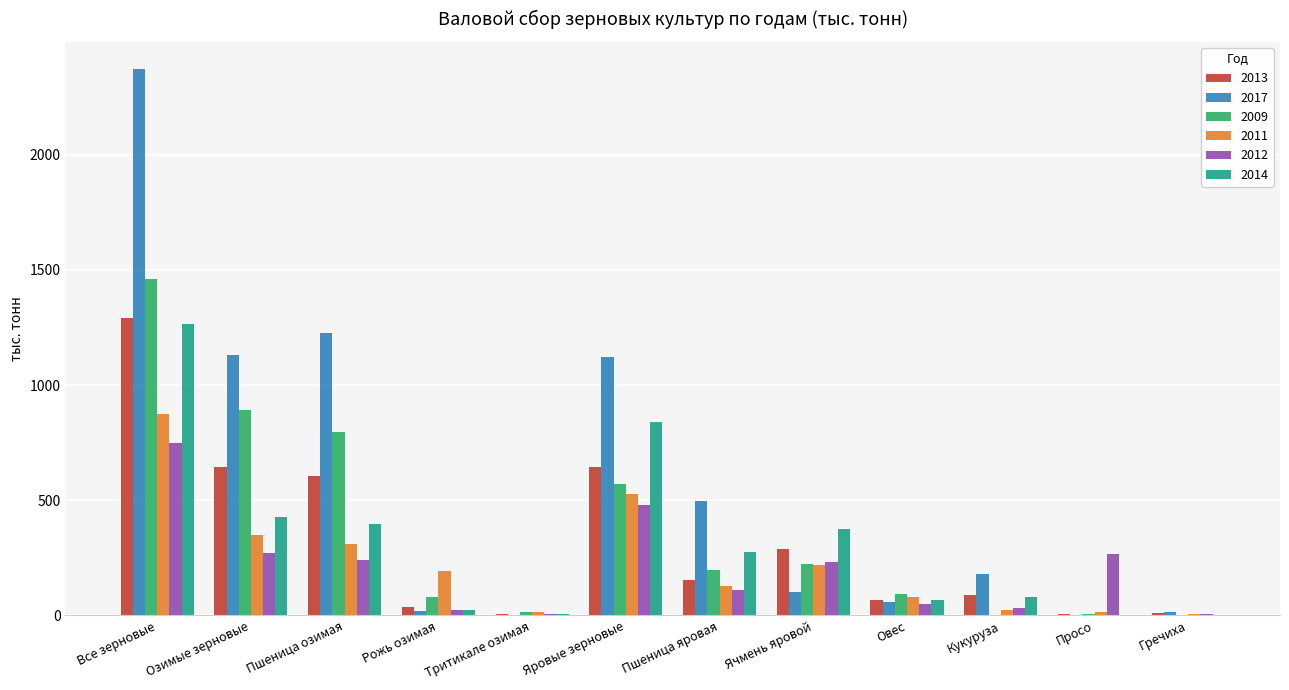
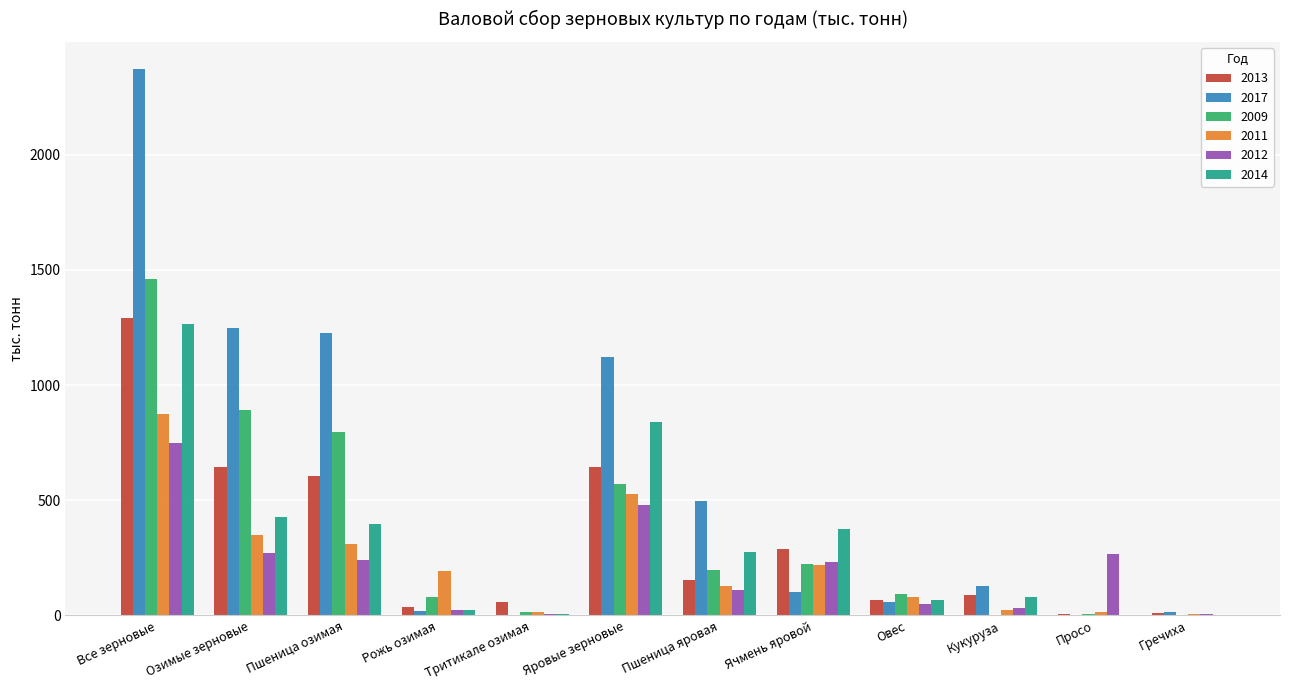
  {
    "2013": {
      "Все зерновые": 1290,
      "Озимые зерновые": 650,
      "Пшеница озимая": 610,
      "Рожь озимая": 40,
-     "Тритикале озимая": 10,
+     "Тритикале озимая": 60,
      "Яровые зерновые": 640,
      "Пшеница яровая": 150,
      "Ячмень яровой": 290,
      "Овес": 70,
      "Кукуруза": 90
    },
    "2017": {
      "Все зерновые": 2370,
-     "Озимые зерновые": 1130,
+     "Озимые зерновые": 1250,
      "Пшеница озимая": 1230,
      "Рожь озимая": 20,
      "Яровые зерновые": 1120,
      "Пшеница яровая": 500,
      "Ячмень яровой": 100,
      "Овес": 60,
-     "Кукуруза": 180,
+     "Кукуруза": 130,
      "Гречиха": 10
    },
    "2011": {
      "Все зерновые": 870,
      "Озимые зерновые": 350,
      "Пшеница озимая": 310,
      "Рожь озимая": 190,
      "Тритикале озимая": 20,
      "Яровые зерновые": 530,
      "Пшеница яровая": 130,
      "Ячмень яровой": 220,
      "Овес": 80,
      "Кукуруза": 30,
      "Просо": 20
    },
    "2012": {
      "Все зерновые": 750,
      "Озимые зерновые": 270,
      "Пшеница озимая": 240,
      "Рожь озимая": 20,
      "Яровые зерновые": 480,
      "Пшеница яровая": 110,
      "Ячмень яровой": 230,
      "Овес": 50,
      "Кукуруза": 30,
      "Просо": 260
    }
  }
